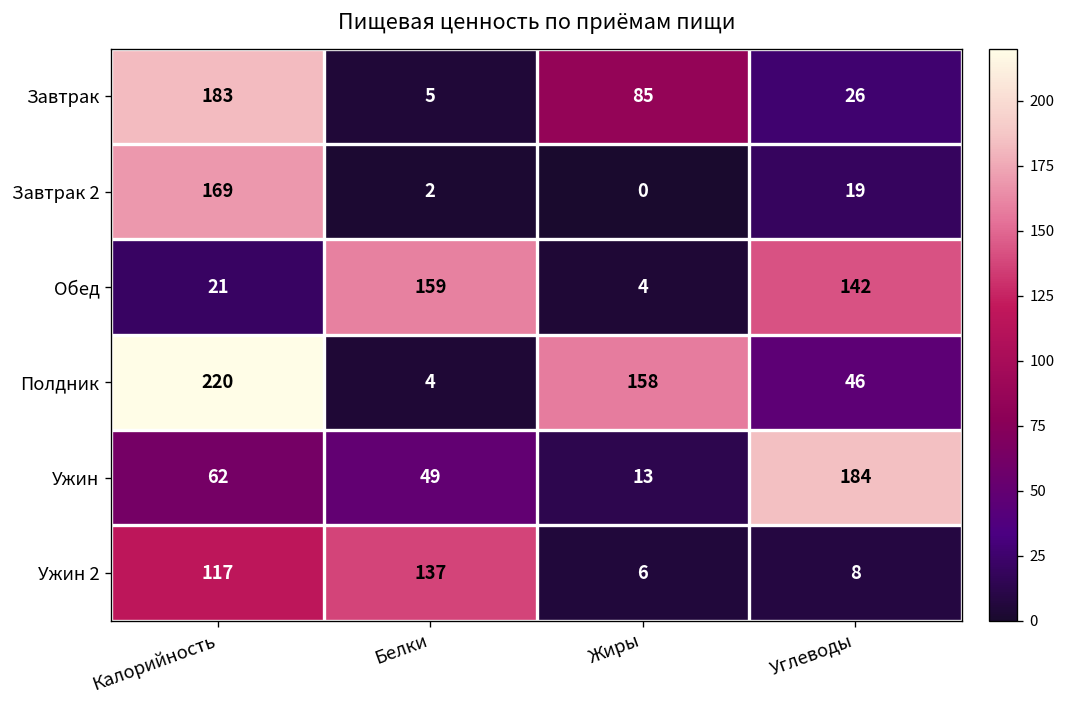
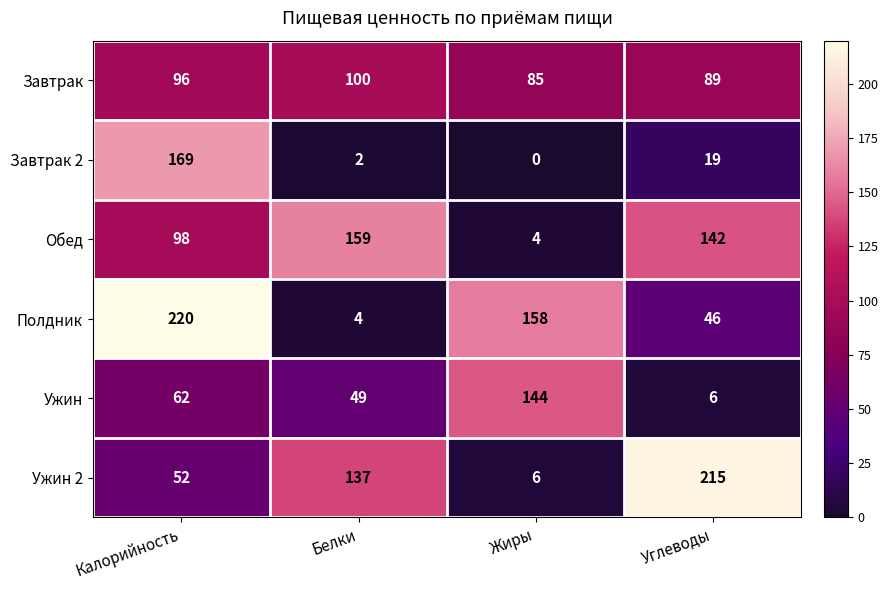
  {
    "Завтрак": {
-     "Калорийность": 183,
-     "Белки": 5,
+     "Калорийность": 96,
+     "Белки": 100,
      "Жиры": 85,
-     "Углеводы": 26
+     "Углеводы": 89
    },
    "Завтрак 2": {
      "Калорийность": 169,
      "Белки": 2,
      "Жиры": 0,
      "Углеводы": 19
    },
    "Обед": {
-     "Калорийность": 21,
+     "Калорийность": 98,
      "Белки": 159,
      "Жиры": 4,
      "Углеводы": 142
    },
    "Полдник": {
      "Калорийность": 220,
      "Белки": 4,
      "Жиры": 158,
      "Углеводы": 46
    },
    "Ужин": {
      "Калорийность": 62,
      "Белки": 49,
-     "Жиры": 13,
-     "Углеводы": 184
+     "Жиры": 144,
+     "Углеводы": 6
    },
    "Ужин 2": {
-     "Калорийность": 117,
+     "Калорийность": 52,
      "Белки": 137,
      "Жиры": 6,
-     "Углеводы": 8
+     "Углеводы": 215
    }
  }
